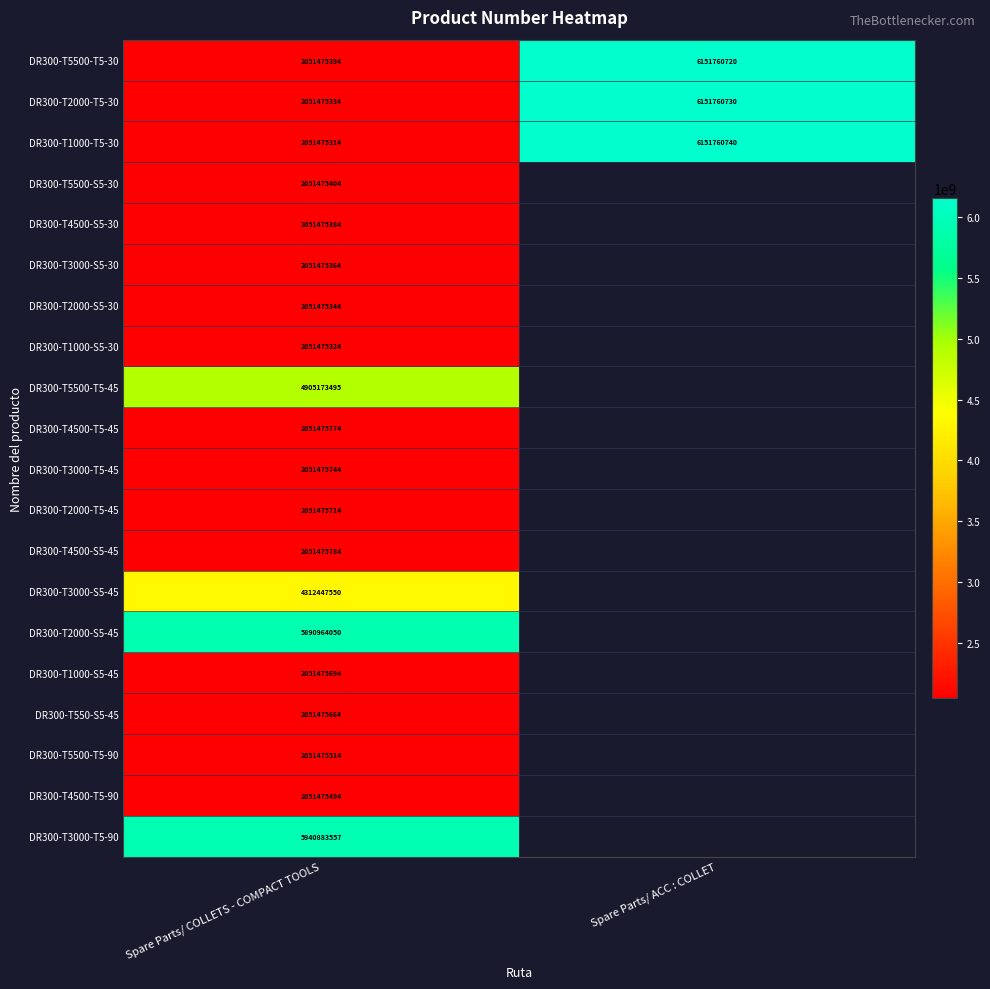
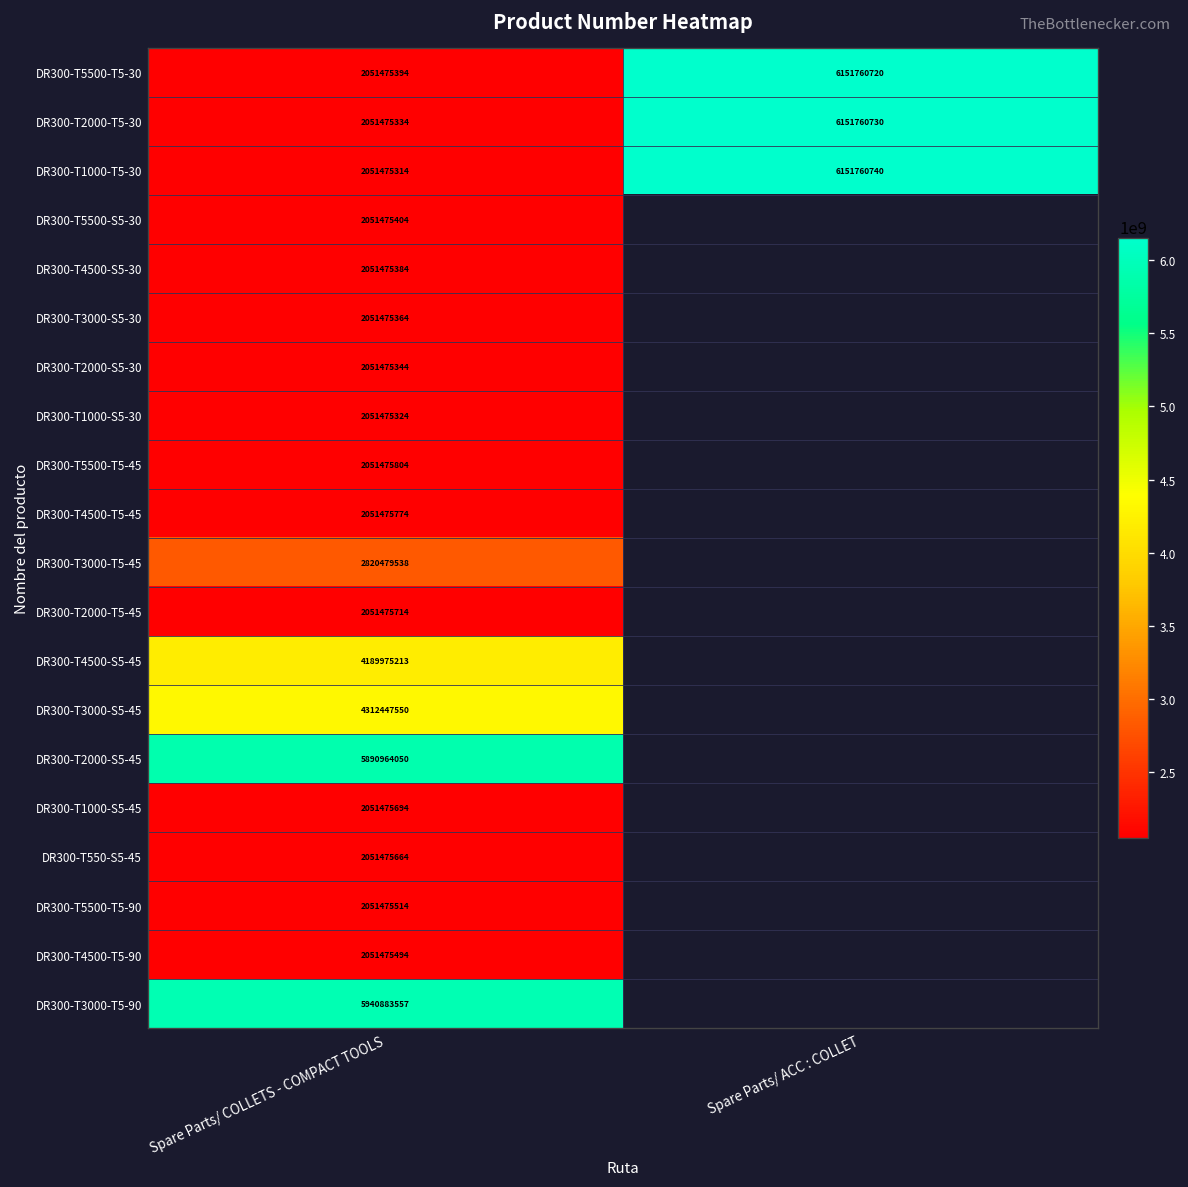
  {
    "DR300-T5500-T5-30": {
      "Spare Parts/ COLLETS - COMPACT TOOLS": 2051475394,
      "Spare Parts/ ACC : COLLET": 6151760720
    },
    "DR300-T2000-T5-30": {
      "Spare Parts/ COLLETS - COMPACT TOOLS": 2051475334,
      "Spare Parts/ ACC : COLLET": 6151760730
    },
    "DR300-T1000-T5-30": {
      "Spare Parts/ COLLETS - COMPACT TOOLS": 2051475314,
      "Spare Parts/ ACC : COLLET": 6151760740
    },
    "DR300-T5500-S5-30": {
      "Spare Parts/ COLLETS - COMPACT TOOLS": 2051475404
    },
    "DR300-T4500-S5-30": {
      "Spare Parts/ COLLETS - COMPACT TOOLS": 2051475384
    },
    "DR300-T3000-S5-30": {
      "Spare Parts/ COLLETS - COMPACT TOOLS": 2051475364
    },
    "DR300-T2000-S5-30": {
      "Spare Parts/ COLLETS - COMPACT TOOLS": 2051475344
    },
    "DR300-T1000-S5-30": {
      "Spare Parts/ COLLETS - COMPACT TOOLS": 2051475324
    },
    "DR300-T5500-T5-45": {
-     "Spare Parts/ COLLETS - COMPACT TOOLS": 4905173495
+     "Spare Parts/ COLLETS - COMPACT TOOLS": 2051475804
    },
    "DR300-T4500-T5-45": {
      "Spare Parts/ COLLETS - COMPACT TOOLS": 2051475774
    },
    "DR300-T3000-T5-45": {
-     "Spare Parts/ COLLETS - COMPACT TOOLS": 2051475744
+     "Spare Parts/ COLLETS - COMPACT TOOLS": 2820479538
    },
    "DR300-T2000-T5-45": {
      "Spare Parts/ COLLETS - COMPACT TOOLS": 2051475714
    },
    "DR300-T4500-S5-45": {
-     "Spare Parts/ COLLETS - COMPACT TOOLS": 2051475784
+     "Spare Parts/ COLLETS - COMPACT TOOLS": 4189975213
    },
    "DR300-T3000-S5-45": {
      "Spare Parts/ COLLETS - COMPACT TOOLS": 4312447550
    },
    "DR300-T2000-S5-45": {
      "Spare Parts/ COLLETS - COMPACT TOOLS": 5890964050
    },
    "DR300-T1000-S5-45": {
      "Spare Parts/ COLLETS - COMPACT TOOLS": 2051475694
    },
    "DR300-T550-S5-45": {
      "Spare Parts/ COLLETS - COMPACT TOOLS": 2051475664
    },
    "DR300-T5500-T5-90": {
      "Spare Parts/ COLLETS - COMPACT TOOLS": 2051475514
    },
    "DR300-T4500-T5-90": {
      "Spare Parts/ COLLETS - COMPACT TOOLS": 2051475494
    },
    "DR300-T3000-T5-90": {
      "Spare Parts/ COLLETS - COMPACT TOOLS": 5940883557
    }
  }
